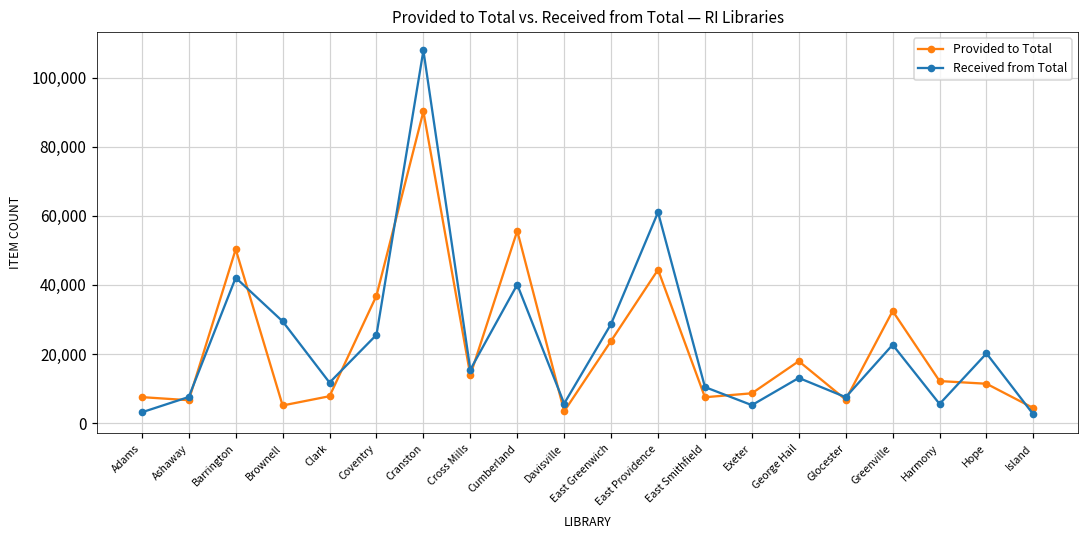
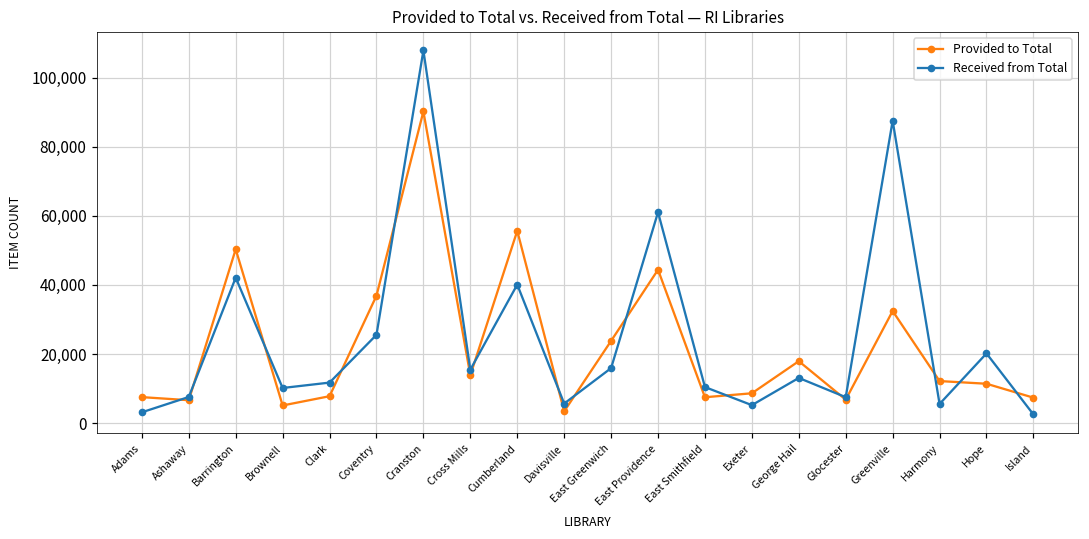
  {
    "Provided to Total": {
      "Adams": "8,000",
      "Ashaway": "7,000",
      "Barrington": "50,000",
      "Brownell": "5,000",
      "Clark": "8,000",
      "Coventry": "37,000",
      "Cranston": "90,000",
      "Cross Mills": "14,000",
      "Cumberland": "56,000",
      "Davisville": "3,000",
      "East Greenwich": "24,000",
      "East Providence": "44,000",
      "East Smithfield": "7,000",
      "Exeter": "9,000",
      "George Hail": "18,000",
      "Greenville": "32,000",
      "Harmony": "12,000",
      "Hope": "11,000",
-     "Island": "4,000"
+     "Island": "7,000"
    },
    "Received from Total": {
      "Adams": "3,000",
      "Ashaway": "8,000",
      "Barrington": "42,000",
-     "Brownell": "29,000",
+     "Brownell": "10,000",
      "Clark": "12,000",
      "Coventry": "26,000",
      "Cranston": "108,000",
      "Cross Mills": "15,000",
      "Cumberland": "40,000",
      "Davisville": "6,000",
-     "East Greenwich": "29,000",
+     "East Greenwich": "16,000",
      "East Providence": "61,000",
      "East Smithfield": "10,000",
      "Exeter": "5,000",
      "George Hail": "13,000",
-     "Greenville": "23,000",
+     "Greenville": "88,000",
      "Harmony": "6,000",
      "Hope": "20,000",
      "Island": "2,000"
    }
  }
